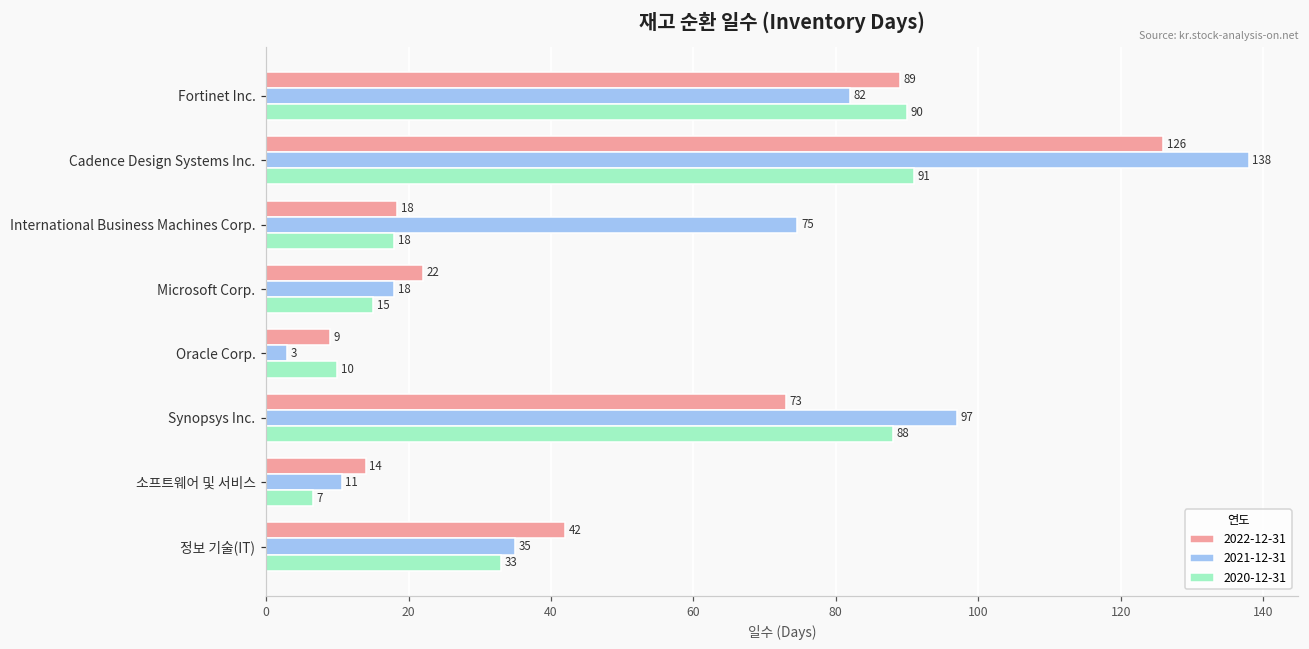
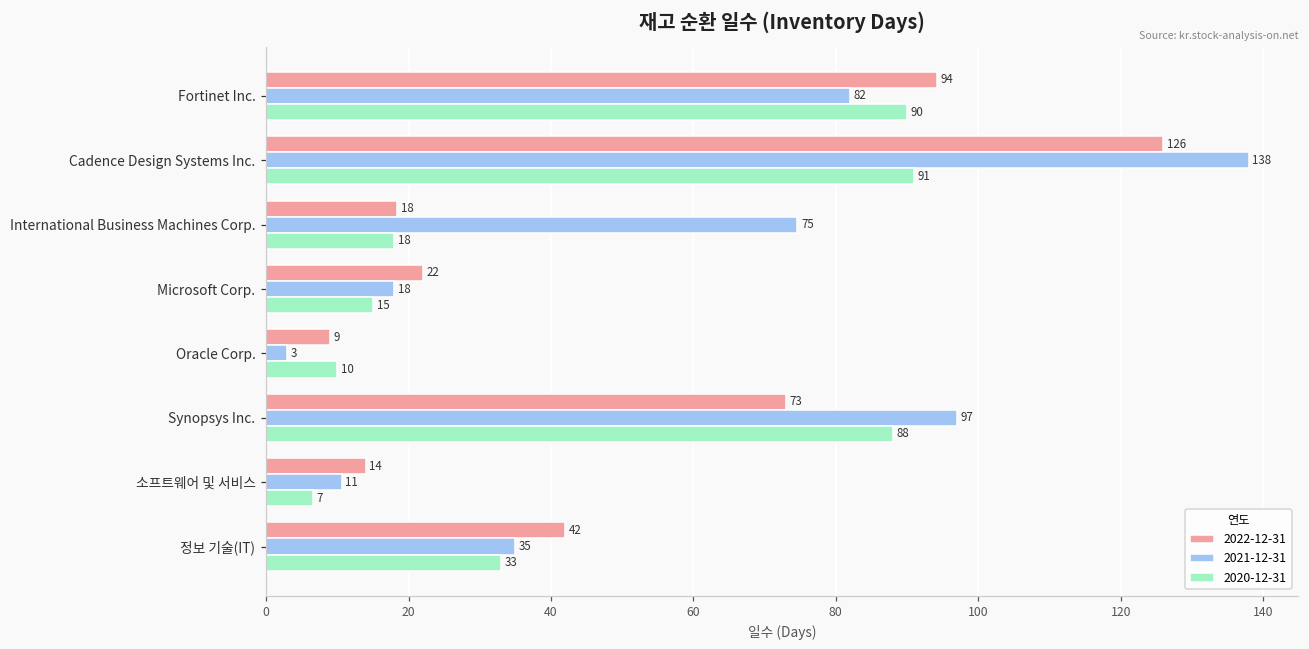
  {
    "2022-12-31": {
-     "Fortinet Inc.": 89,
+     "Fortinet Inc.": 94,
      "Cadence Design Systems Inc.": 126,
      "International Business Machines Corp.": 18,
      "Microsoft Corp.": 22,
      "Oracle Corp.": 9,
      "Synopsys Inc.": 73,
      "소프트웨어 및 서비스": 14,
      "정보 기술(IT)": 42
    },
    "2021-12-31": {
      "Fortinet Inc.": 82,
      "Cadence Design Systems Inc.": 138,
      "International Business Machines Corp.": 75,
      "Microsoft Corp.": 18,
      "Oracle Corp.": 3,
      "Synopsys Inc.": 97,
      "소프트웨어 및 서비스": 11,
      "정보 기술(IT)": 35
    },
    "2020-12-31": {
      "Fortinet Inc.": 90,
      "Cadence Design Systems Inc.": 91,
      "International Business Machines Corp.": 18,
      "Microsoft Corp.": 15,
      "Oracle Corp.": 10,
      "Synopsys Inc.": 88,
      "소프트웨어 및 서비스": 7,
      "정보 기술(IT)": 33
    }
  }
